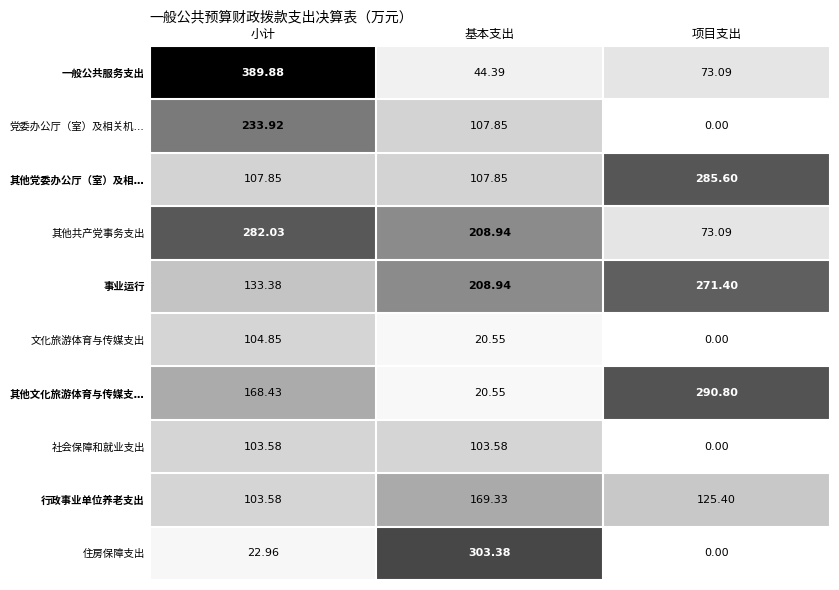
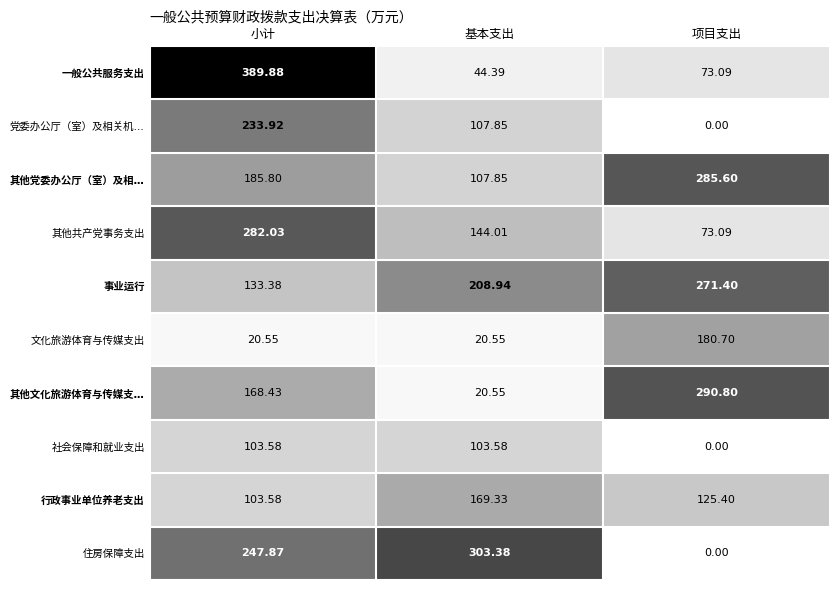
  {
    "一般公共服务支出": {
      "小计": 389.88,
      "基本支出": 44.39,
      "项目支出": 73.09
    },
    "党委办公厅（室）及相关机…": {
      "小计": 233.92,
      "基本支出": 107.85,
      "项目支出": 0.00
    },
    "其他党委办公厅（室）及相…": {
-     "小计": 107.85,
+     "小计": 185.80,
      "基本支出": 107.85,
      "项目支出": 285.60
    },
    "其他共产党事务支出": {
      "小计": 282.03,
-     "基本支出": 208.94,
+     "基本支出": 144.01,
      "项目支出": 73.09
    },
    "事业运行": {
      "小计": 133.38,
      "基本支出": 208.94,
      "项目支出": 271.40
    },
    "文化旅游体育与传媒支出": {
-     "小计": 104.85,
+     "小计": 20.55,
      "基本支出": 20.55,
-     "项目支出": 0.00
+     "项目支出": 180.70
    },
    "其他文化旅游体育与传媒支…": {
      "小计": 168.43,
      "基本支出": 20.55,
      "项目支出": 290.80
    },
    "社会保障和就业支出": {
      "小计": 103.58,
      "基本支出": 103.58,
      "项目支出": 0.00
    },
    "行政事业单位养老支出": {
      "小计": 103.58,
      "基本支出": 169.33,
      "项目支出": 125.40
    },
    "住房保障支出": {
-     "小计": 22.96,
+     "小计": 247.87,
      "基本支出": 303.38,
      "项目支出": 0.00
    }
  }
